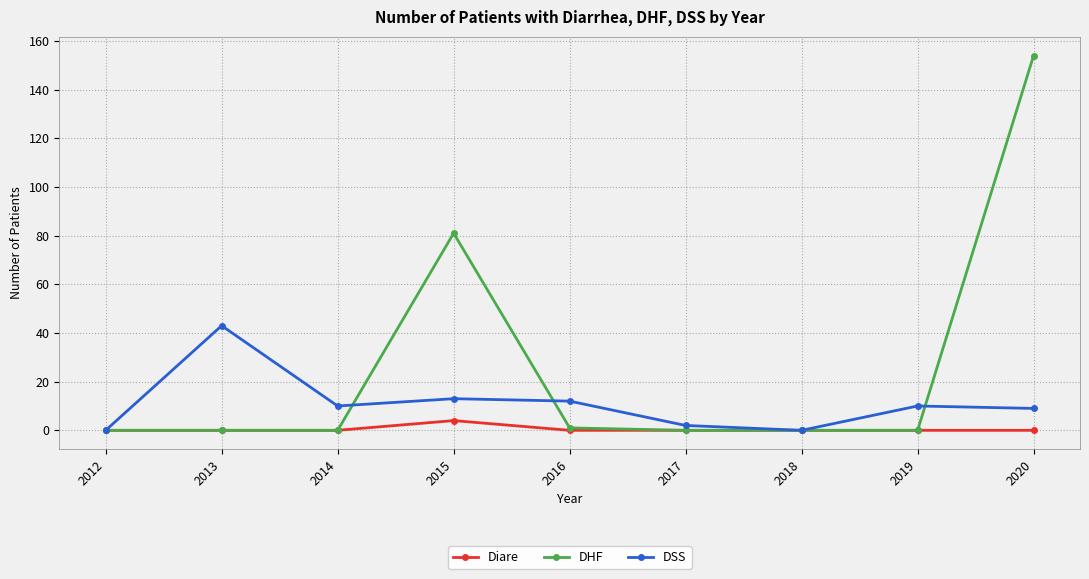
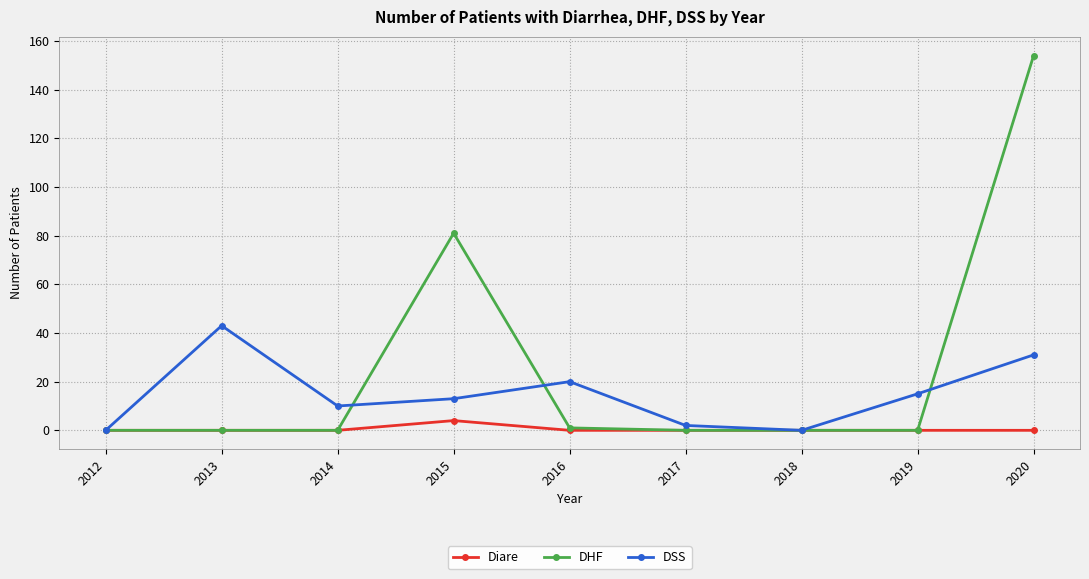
  {
    "Diare": {
      "2015": 4,
      "2020": 0
    },
    "DHF": {
      "2015": 81,
      "2020": 154
    },
    "DSS": {
      "2013": 43,
      "2014": 10,
      "2015": 13,
-     "2016": 12,
+     "2016": 20,
      "2017": 2,
-     "2019": 10,
-     "2020": 9
+     "2019": 15,
+     "2020": 31
    }
  }
